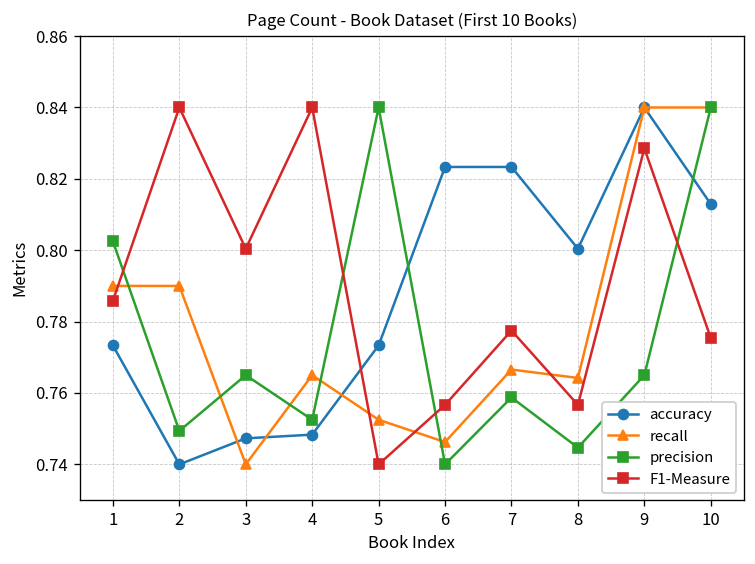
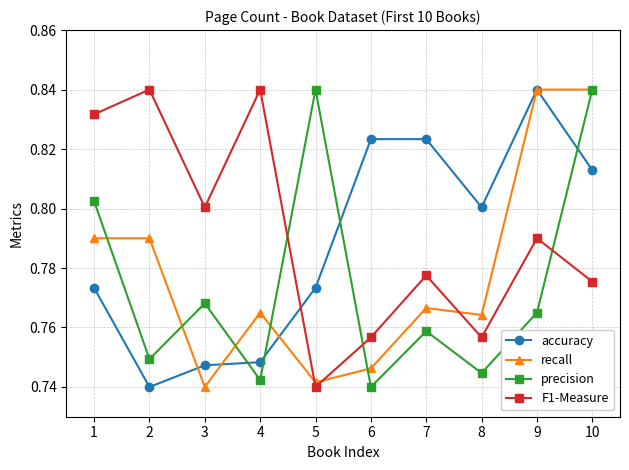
  {
    "accuracy": {
      "1": 0.773,
      "2": 0.740,
      "3": 0.747,
      "4": 0.748,
      "5": 0.773,
      "6": 0.823,
      "7": 0.823,
      "8": 0.800,
      "10": 0.813
    },
    "recall": {
      "1": 0.790,
      "2": 0.790,
      "3": 0.740,
      "4": 0.765,
-     "5": 0.753,
+     "5": 0.742,
      "6": 0.746,
      "7": 0.767,
      "8": 0.764
    },
    "precision": {
      "1": 0.803,
      "2": 0.749,
-     "3": 0.765,
-     "4": 0.753,
+     "3": 0.768,
+     "4": 0.742,
      "5": 0.840,
      "6": 0.740,
      "7": 0.759,
      "8": 0.745,
      "9": 0.765
    },
    "F1-Measure": {
-     "1": 0.786,
+     "1": 0.832,
      "2": 0.840,
      "3": 0.800,
      "4": 0.840,
      "5": 0.740,
      "6": 0.757,
      "7": 0.778,
      "8": 0.757,
-     "9": 0.829,
+     "9": 0.790,
      "10": 0.775
    }
  }
